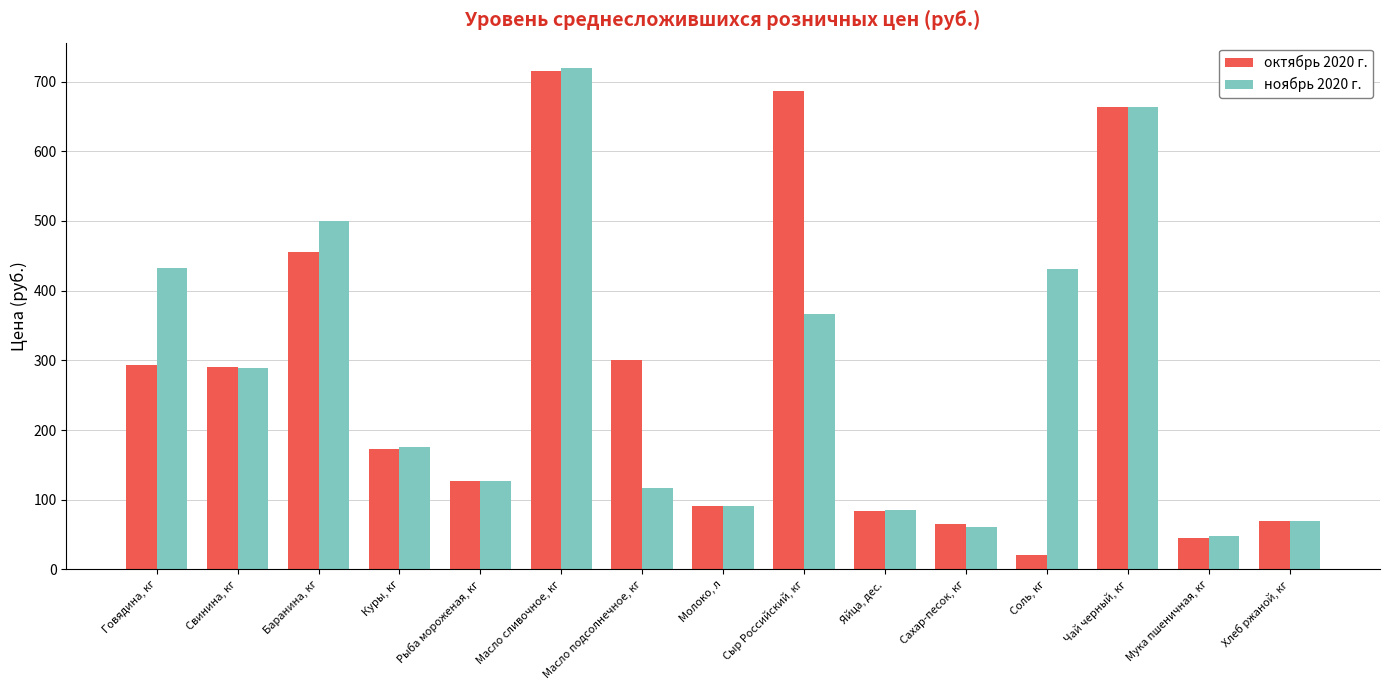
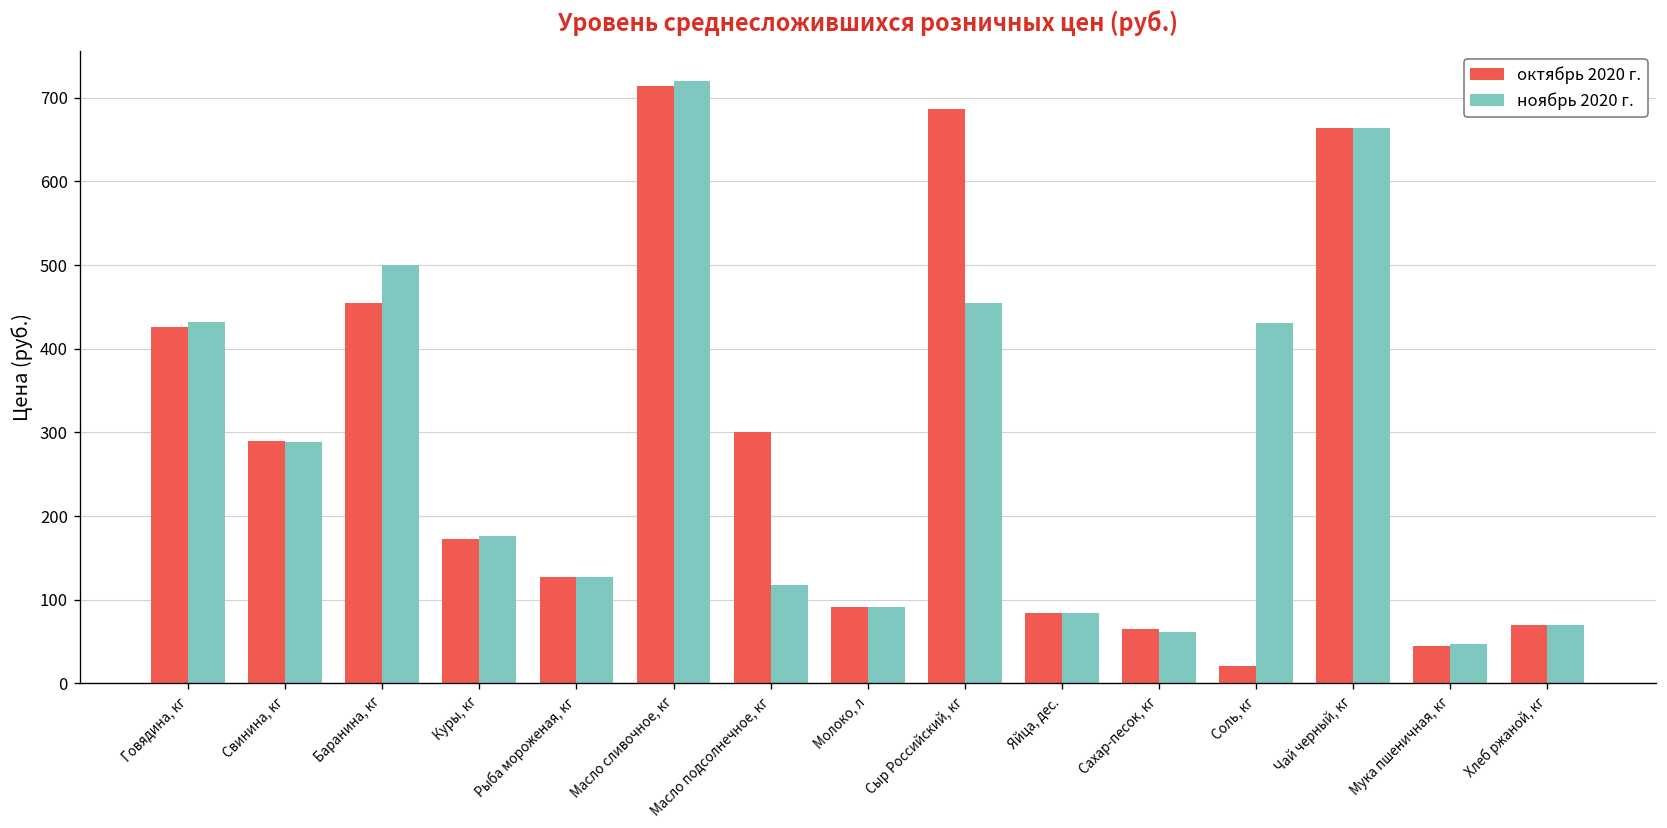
  {
    "октябрь 2020 г.": {
-     "Говядина, кг": 290,
+     "Говядина, кг": 430,
      "Свинина, кг": 290,
      "Баранина, кг": 460,
      "Куры, кг": 170,
      "Рыба мороженая, кг": 130,
      "Масло сливочное, кг": 710,
      "Масло подсолнечное, кг": 300,
      "Молоко, л": 90,
      "Сыр Российский, кг": 690,
      "Яйца, дес.": 80,
      "Сахар-песок, кг": 60,
      "Соль, кг": 20,
      "Чай черный, кг": 660,
      "Мука пшеничная, кг": 50,
      "Хлеб ржаной, кг": 70
    },
    "ноябрь 2020 г.": {
      "Говядина, кг": 430,
      "Свинина, кг": 290,
      "Баранина, кг": 500,
      "Куры, кг": 180,
      "Рыба мороженая, кг": 130,
      "Масло сливочное, кг": 720,
      "Масло подсолнечное, кг": 120,
      "Молоко, л": 90,
-     "Сыр Российский, кг": 370,
+     "Сыр Российский, кг": 450,
      "Яйца, дес.": 80,
      "Сахар-песок, кг": 60,
      "Соль, кг": 430,
      "Чай черный, кг": 660,
      "Мука пшеничная, кг": 50,
      "Хлеб ржаной, кг": 70
    }
  }
